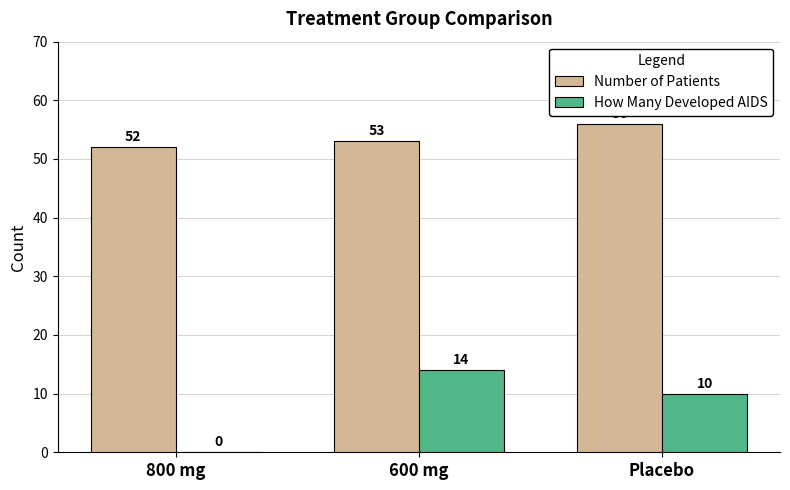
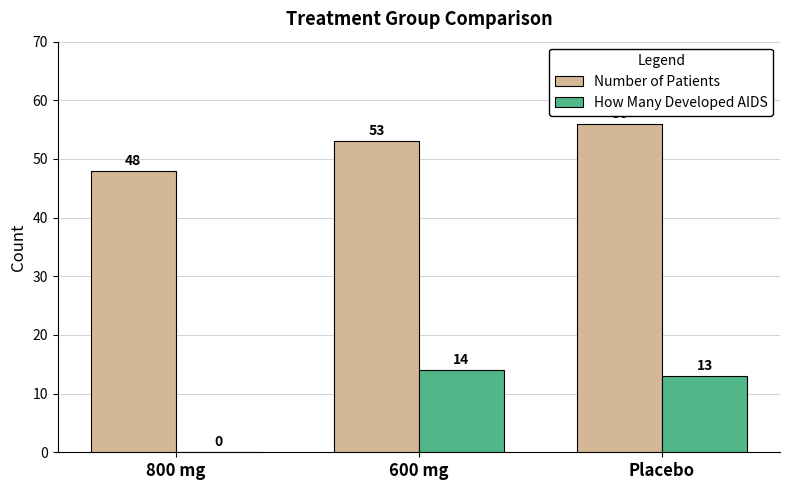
  {
    "Number of Patients": {
-     "800 mg": 52,
+     "800 mg": 48,
      "600 mg": 53
    },
    "How Many Developed AIDS": {
      "800 mg": 0,
      "600 mg": 14,
-     "Placebo": 10
+     "Placebo": 13
    }
  }
